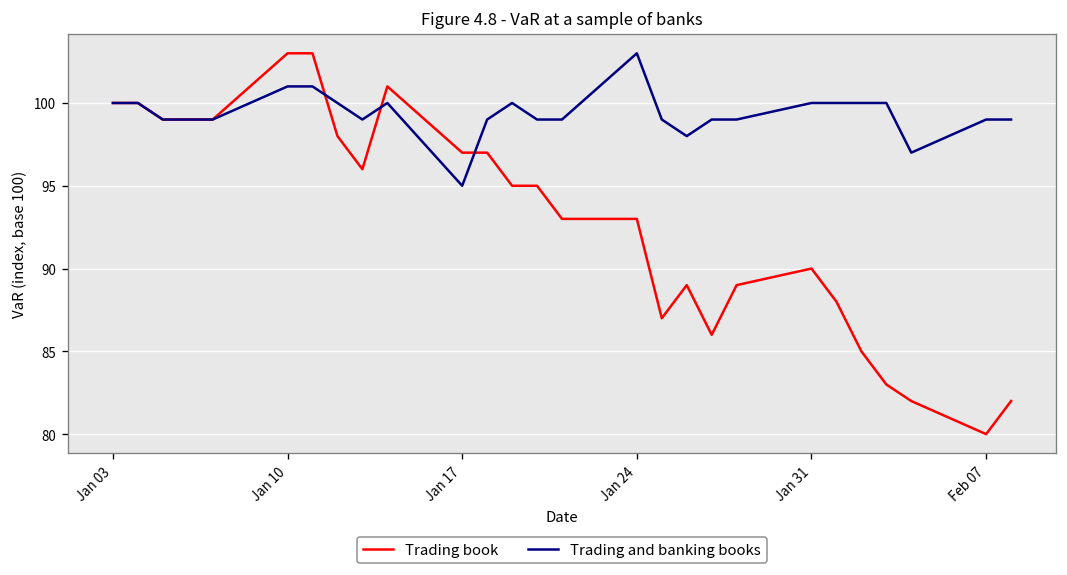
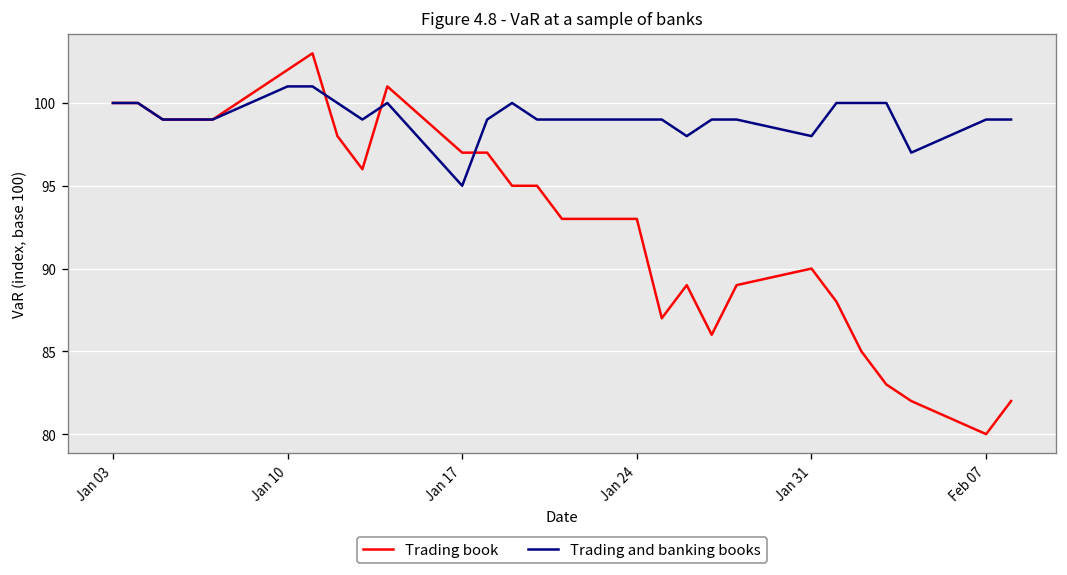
  {
    "Trading book": {
-     "Jan 10": 103,
+     "Jan 10": 102,
      "Jan 17": 97,
      "Jan 24": 93,
      "Jan 31": 90,
      "Feb 07": 80
    },
    "Trading and banking books": {
      "Jan 10": 101,
      "Jan 17": 95,
-     "Jan 24": 103,
-     "Jan 31": 100,
+     "Jan 24": 99,
+     "Jan 31": 98,
      "Feb 07": 99
    }
  }
